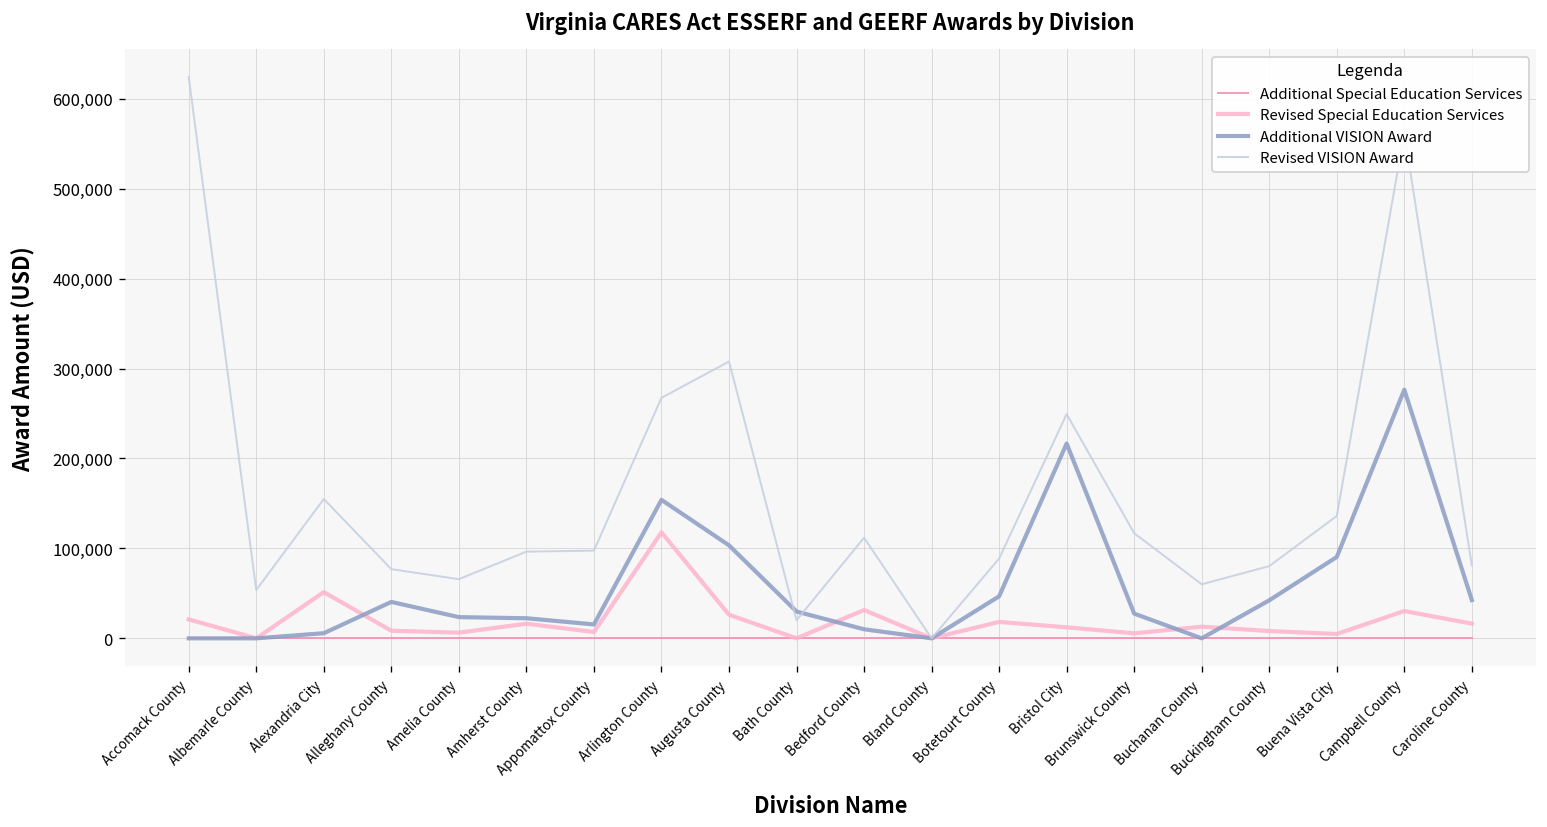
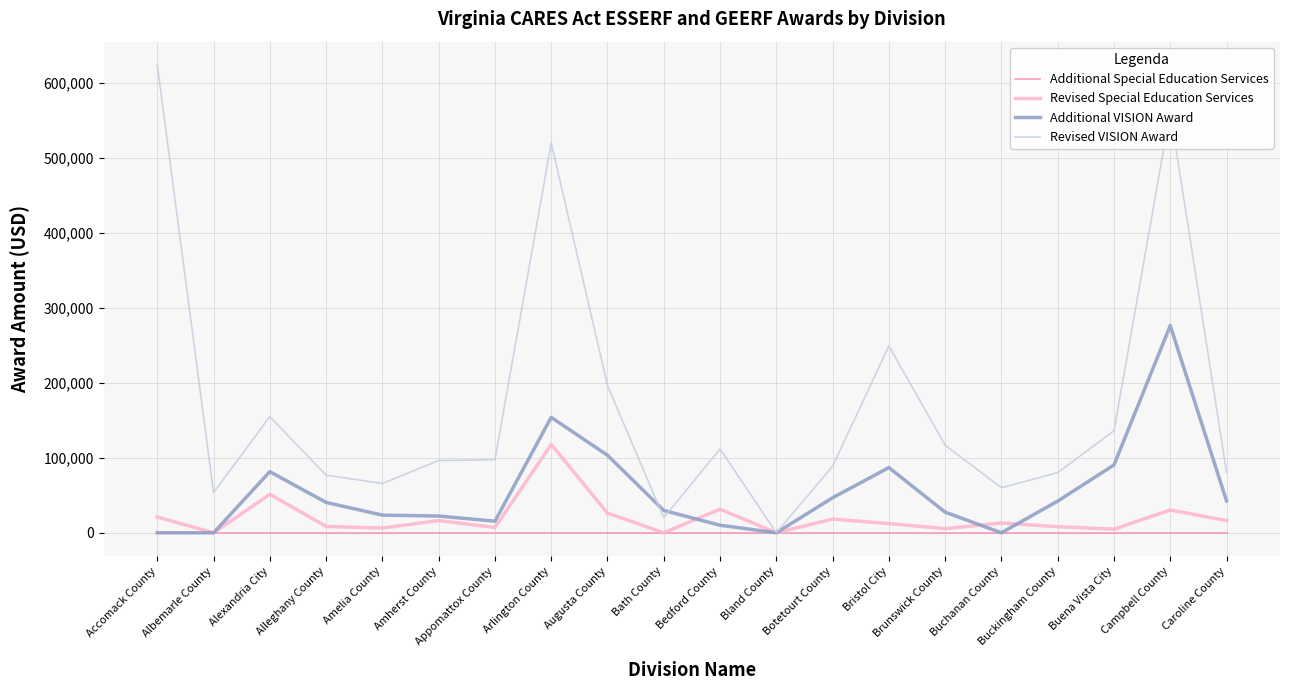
  {
    "Additional VISION Award": {
-     "Alexandria City": "10,000",
+     "Alexandria City": "80,000",
      "Alleghany County": "40,000",
      "Amelia County": "20,000",
      "Amherst County": "20,000",
      "Appomattox County": "20,000",
      "Arlington County": "150,000",
      "Augusta County": "100,000",
      "Bath County": "30,000",
      "Bedford County": "10,000",
      "Botetourt County": "50,000",
-     "Bristol City": "220,000",
+     "Bristol City": "90,000",
      "Brunswick County": "30,000",
      "Buckingham County": "40,000",
      "Buena Vista City": "90,000",
      "Campbell County": "280,000",
      "Caroline County": "40,000"
    },
    "Revised VISION Award": {
      "Accomack County": "620,000",
      "Albemarle County": "50,000",
      "Alexandria City": "150,000",
      "Alleghany County": "80,000",
      "Amelia County": "70,000",
      "Amherst County": "100,000",
      "Appomattox County": "100,000",
-     "Arlington County": "270,000",
-     "Augusta County": "310,000",
+     "Arlington County": "520,000",
+     "Augusta County": "200,000",
      "Bath County": "20,000",
      "Bedford County": "110,000",
      "Botetourt County": "90,000",
      "Bristol City": "250,000",
      "Brunswick County": "120,000",
      "Buchanan County": "60,000",
      "Buckingham County": "80,000",
      "Buena Vista City": "140,000",
      "Caroline County": "80,000"
    }
  }
